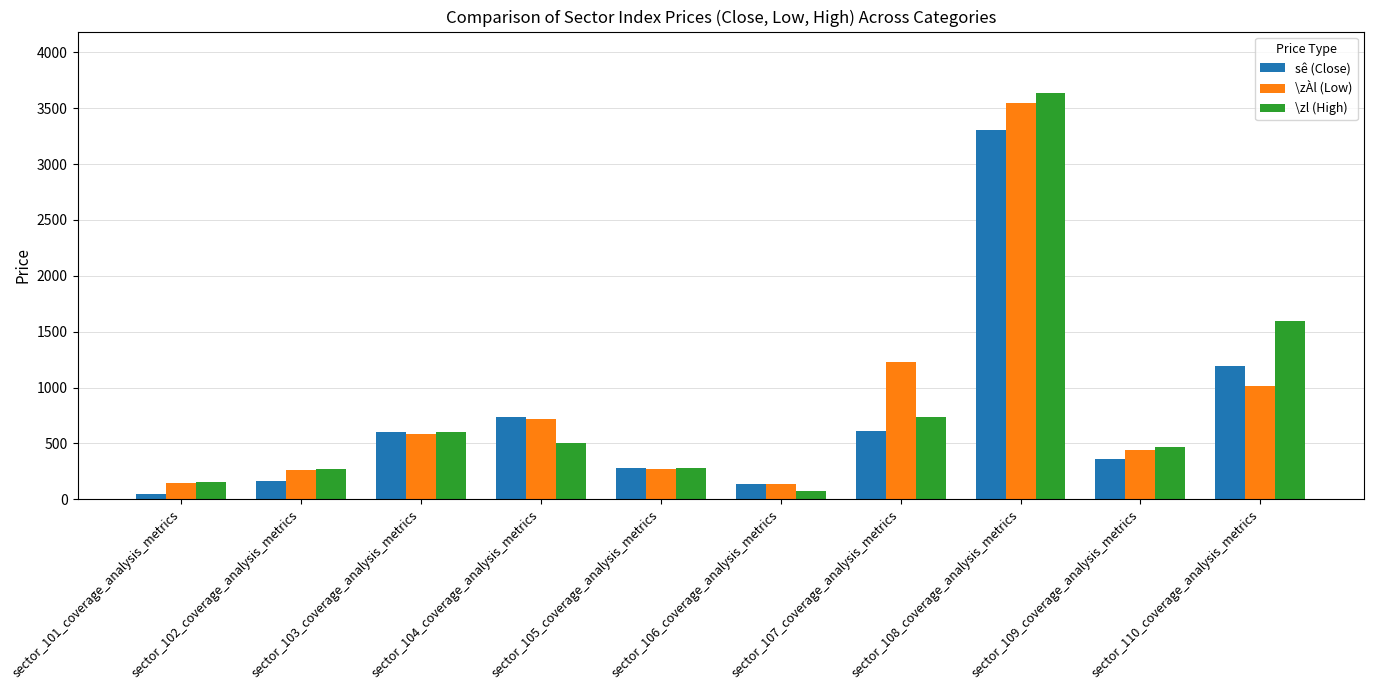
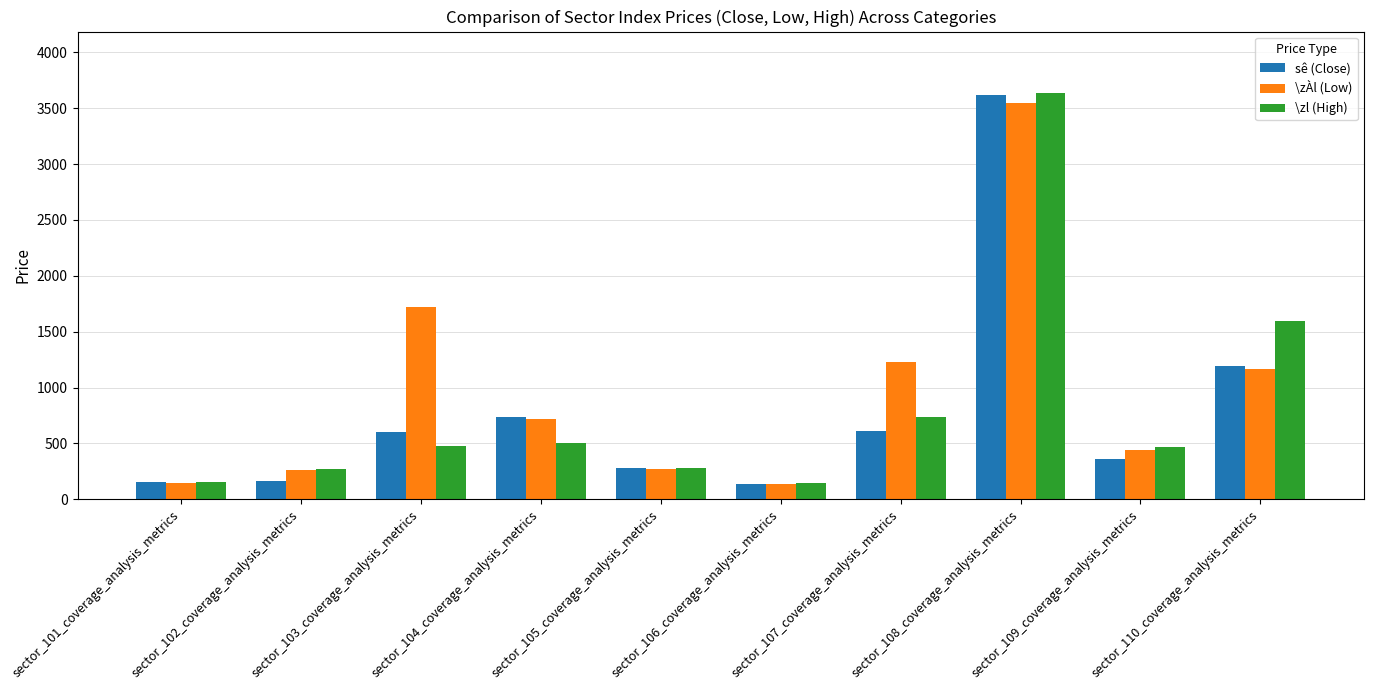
  {
    "sê (Close)": {
-     "sector_101_coverage_analysis_metrics": 50,
+     "sector_101_coverage_analysis_metrics": 150,
      "sector_102_coverage_analysis_metrics": 160,
      "sector_103_coverage_analysis_metrics": 600,
      "sector_104_coverage_analysis_metrics": 740,
      "sector_105_coverage_analysis_metrics": 280,
      "sector_106_coverage_analysis_metrics": 140,
      "sector_107_coverage_analysis_metrics": 620,
-     "sector_108_coverage_analysis_metrics": 3310,
+     "sector_108_coverage_analysis_metrics": 3620,
      "sector_109_coverage_analysis_metrics": 360,
      "sector_110_coverage_analysis_metrics": 1190
    },
    "\\zÀl (Low)": {
      "sector_101_coverage_analysis_metrics": 150,
      "sector_102_coverage_analysis_metrics": 260,
-     "sector_103_coverage_analysis_metrics": 580,
+     "sector_103_coverage_analysis_metrics": 1720,
      "sector_104_coverage_analysis_metrics": 720,
      "sector_105_coverage_analysis_metrics": 270,
      "sector_106_coverage_analysis_metrics": 140,
      "sector_107_coverage_analysis_metrics": 1230,
      "sector_108_coverage_analysis_metrics": 3550,
      "sector_109_coverage_analysis_metrics": 440,
-     "sector_110_coverage_analysis_metrics": 1020
+     "sector_110_coverage_analysis_metrics": 1170
    },
    "\\zl (High)": {
      "sector_101_coverage_analysis_metrics": 150,
      "sector_102_coverage_analysis_metrics": 270,
-     "sector_103_coverage_analysis_metrics": 600,
+     "sector_103_coverage_analysis_metrics": 480,
      "sector_104_coverage_analysis_metrics": 500,
      "sector_105_coverage_analysis_metrics": 280,
-     "sector_106_coverage_analysis_metrics": 70,
+     "sector_106_coverage_analysis_metrics": 150,
      "sector_107_coverage_analysis_metrics": 740,
      "sector_108_coverage_analysis_metrics": 3640,
      "sector_109_coverage_analysis_metrics": 470,
      "sector_110_coverage_analysis_metrics": 1600
    }
  }
